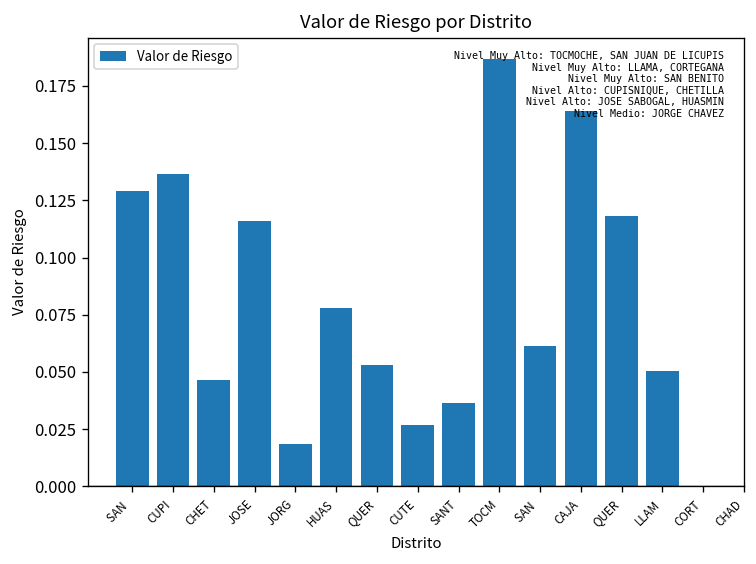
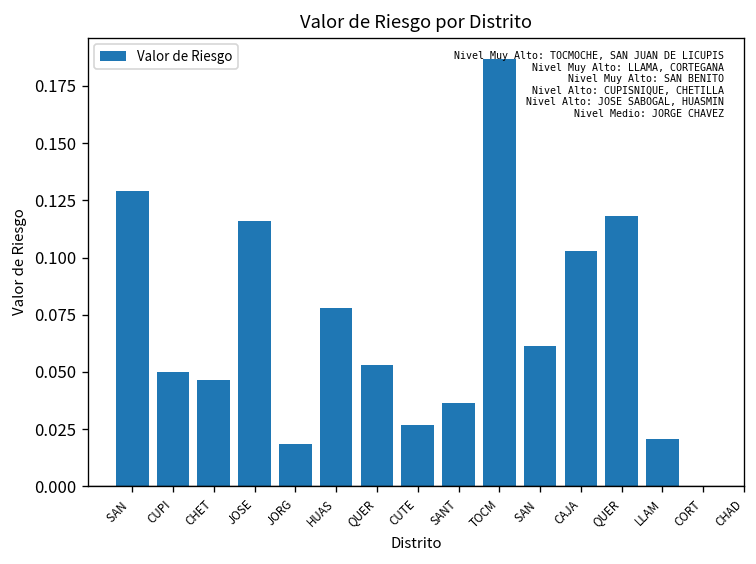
  {
-   "CUPI": 0.136,
+   "CUPI": 0.050,
    "CHET": 0.046,
    "JOSE": 0.116,
    "JORG": 0.019,
    "HUAS": 0.078,
    "CUTE": 0.027,
    "SANT": 0.036,
    "TOCM": 0.187,
-   "CAJA": 0.164,
-   "LLAM": 0.051
+   "CAJA": 0.103,
+   "LLAM": 0.021
  }
